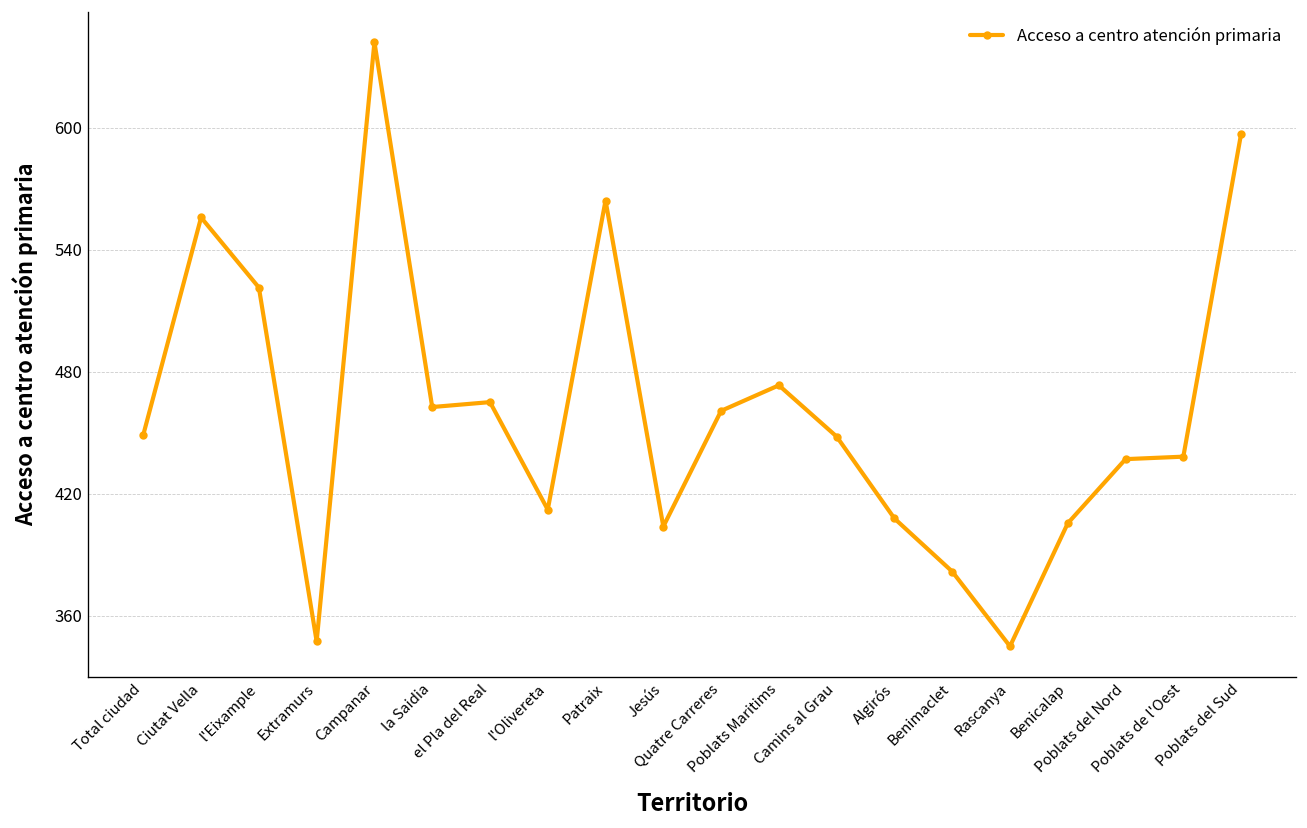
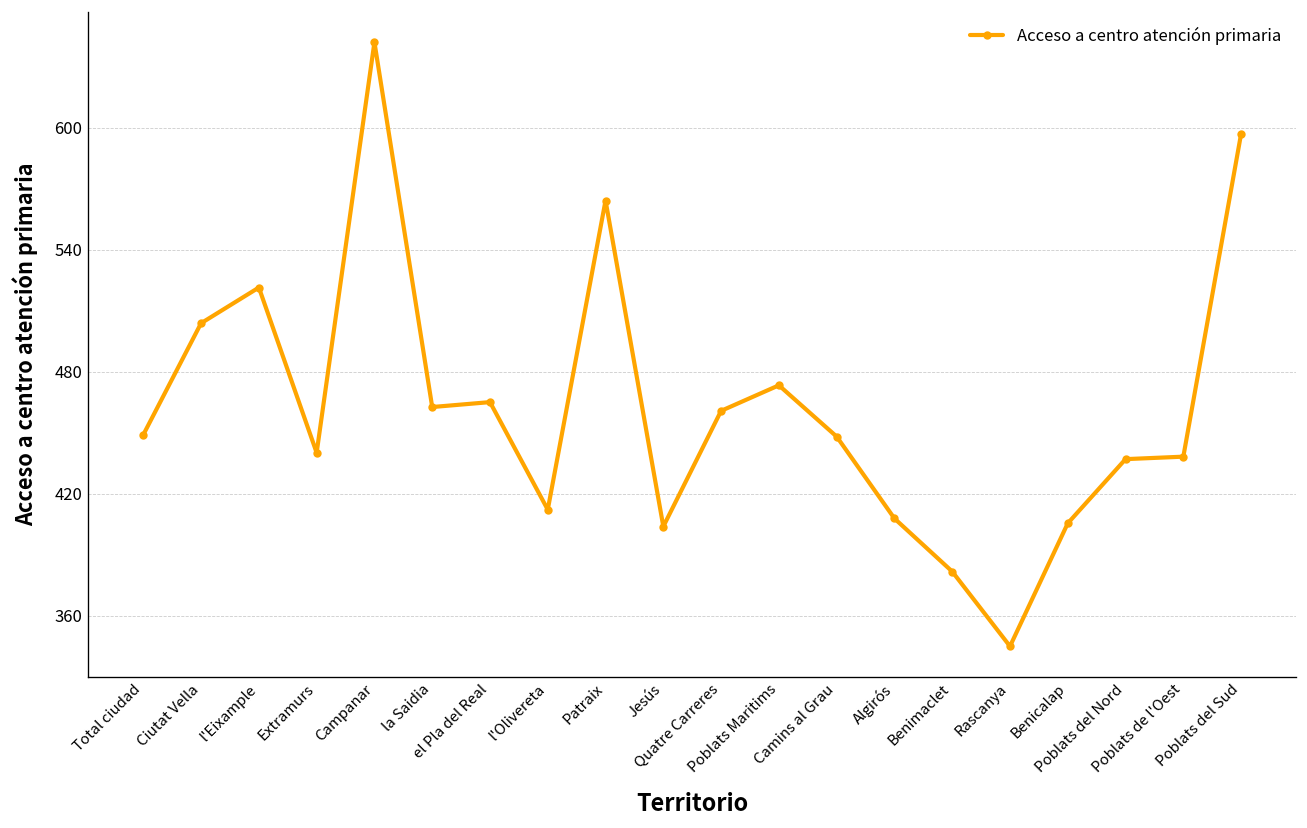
  {
    "Total ciudad": 449,
-   "Ciutat Vella": 556,
+   "Ciutat Vella": 504,
    "l'Eixample": 521,
-   "Extramurs": 347,
+   "Extramurs": 440,
    "Campanar": 642,
    "la Saidia": 463,
    "el Pla del Real": 465,
    "l'Olivereta": 412,
    "Patraix": 564,
    "Jesús": 404,
    "Quatre Carreres": 461,
    "Poblats Maritims": 473,
    "Camins al Grau": 448,
    "Algirós": 408,
    "Benimaclet": 382,
    "Rascanya": 345,
    "Benicalap": 405,
    "Poblats del Nord": 437,
    "Poblats de l'Oest": 438,
    "Poblats del Sud": 597
  }
